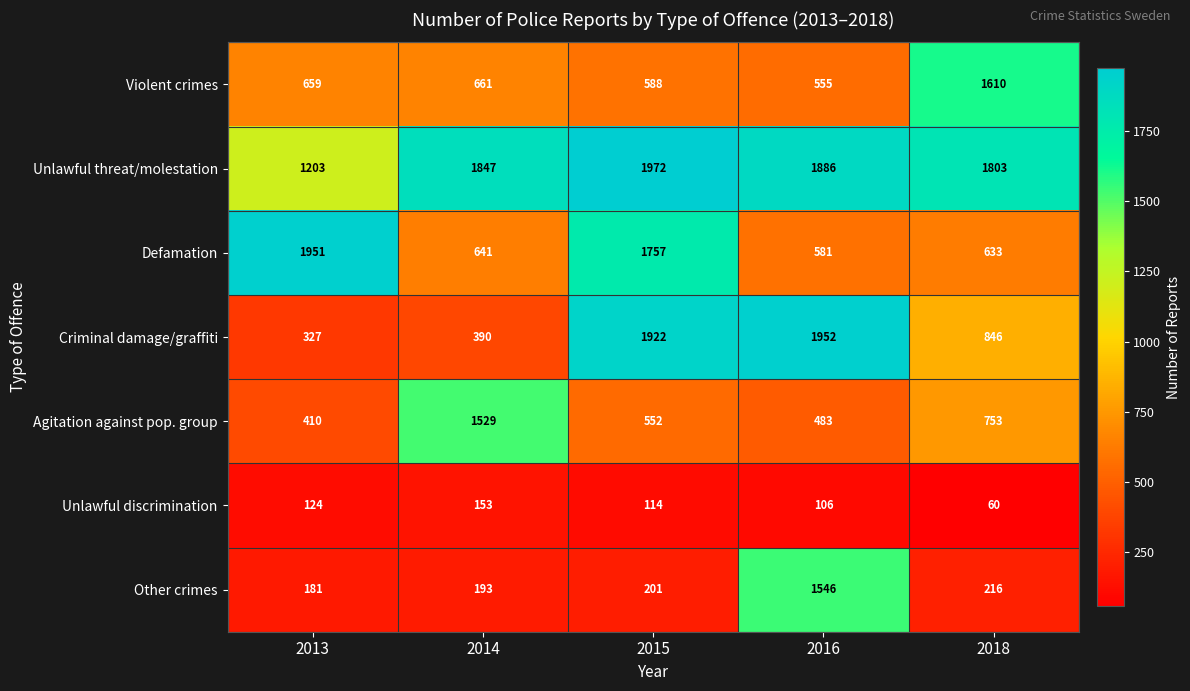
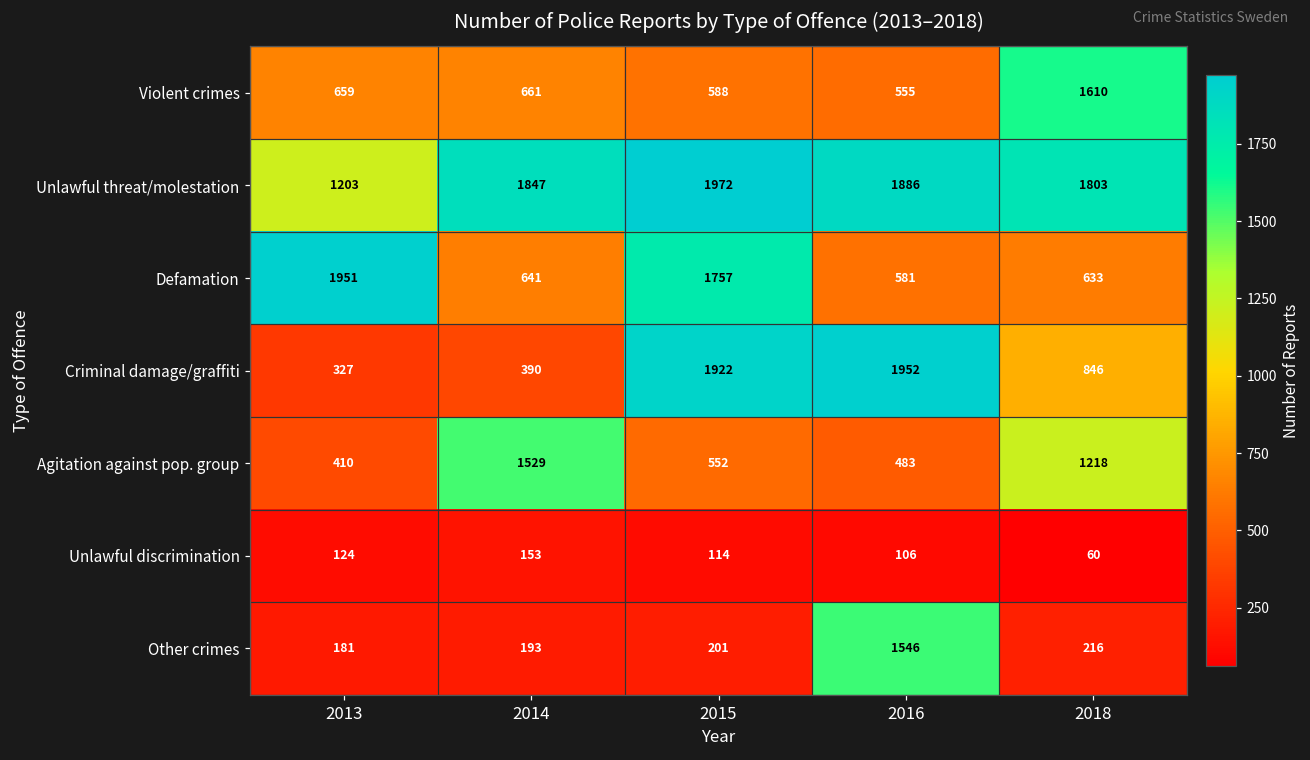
  {
    "Violent crimes": {
      "2013": 659,
      "2014": 661,
      "2015": 588,
      "2016": 555,
      "2018": 1610
    },
    "Unlawful threat/molestation": {
      "2013": 1203,
      "2014": 1847,
      "2015": 1972,
      "2016": 1886,
      "2018": 1803
    },
    "Defamation": {
      "2013": 1951,
      "2014": 641,
      "2015": 1757,
      "2016": 581,
      "2018": 633
    },
    "Criminal damage/graffiti": {
      "2013": 327,
      "2014": 390,
      "2015": 1922,
      "2016": 1952,
      "2018": 846
    },
    "Agitation against pop. group": {
      "2013": 410,
      "2014": 1529,
      "2015": 552,
      "2016": 483,
-     "2018": 753
+     "2018": 1218
    },
    "Unlawful discrimination": {
      "2013": 124,
      "2014": 153,
      "2015": 114,
      "2016": 106,
      "2018": 60
    },
    "Other crimes": {
      "2013": 181,
      "2014": 193,
      "2015": 201,
      "2016": 1546,
      "2018": 216
    }
  }
